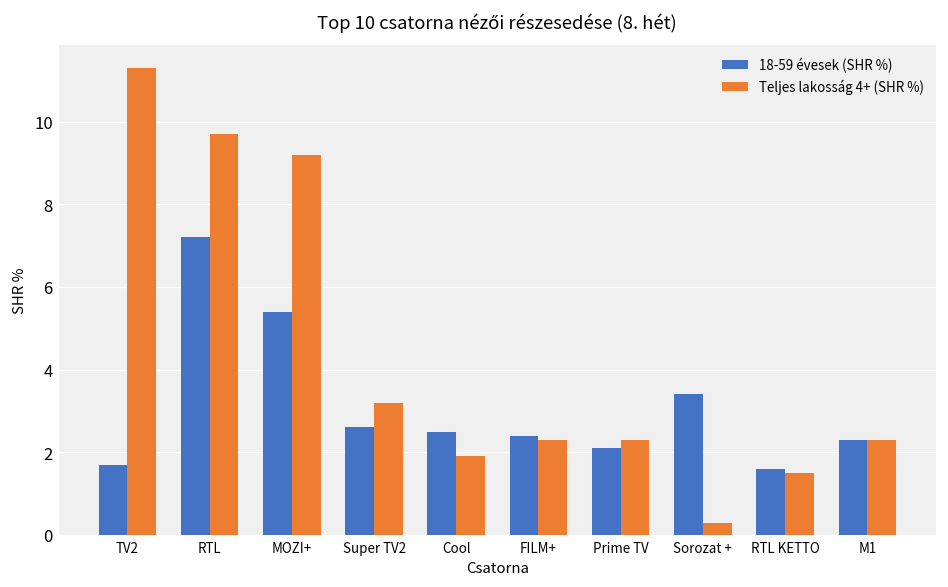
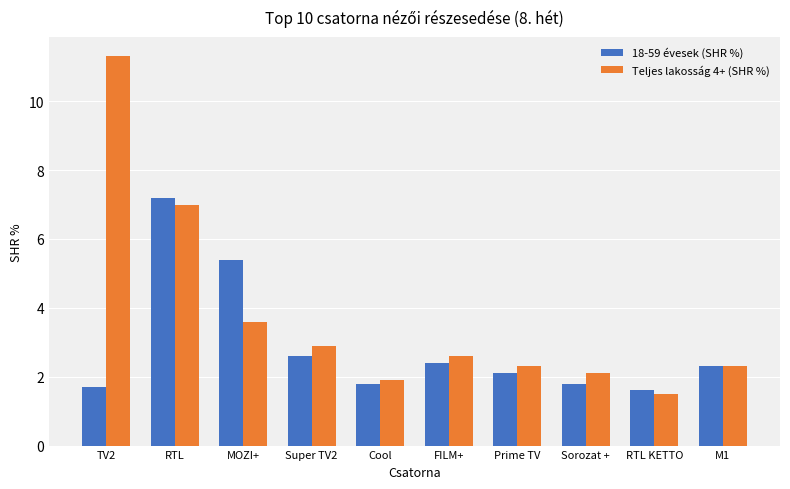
  {
    "18-59 évesek (SHR %)": {
      "TV2": 1.7,
      "RTL": 7.2,
      "MOZI+": 5.4,
      "Super TV2": 2.6,
-     "Cool": 2.5,
+     "Cool": 1.8,
      "FILM+": 2.4,
      "Prime TV": 2.1,
-     "Sorozat +": 3.4,
+     "Sorozat +": 1.8,
      "RTL KETTO": 1.6,
      "M1": 2.3
    },
    "Teljes lakosság 4+ (SHR %)": {
      "TV2": 11.3,
-     "RTL": 9.7,
-     "MOZI+": 9.2,
-     "Super TV2": 3.2,
+     "RTL": 7.0,
+     "MOZI+": 3.6,
+     "Super TV2": 2.9,
      "Cool": 1.9,
-     "FILM+": 2.3,
+     "FILM+": 2.6,
      "Prime TV": 2.3,
-     "Sorozat +": 0.3,
+     "Sorozat +": 2.1,
      "RTL KETTO": 1.5,
      "M1": 2.3
    }
  }
